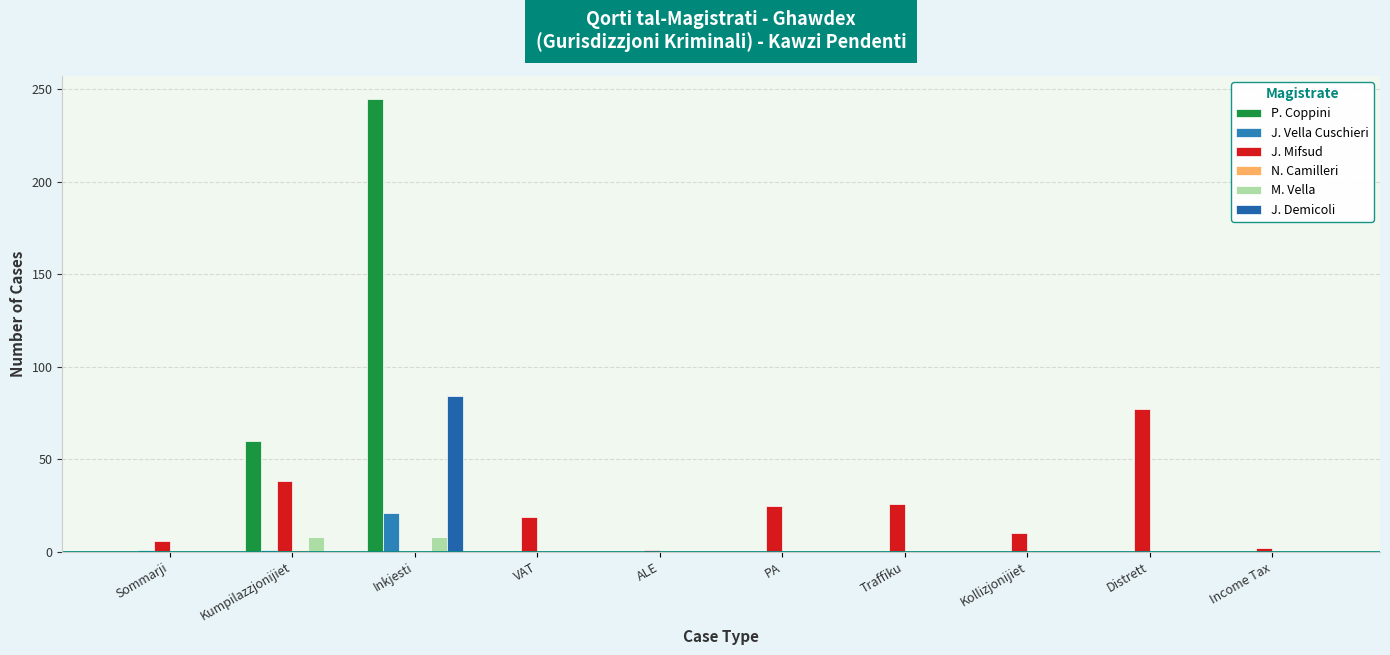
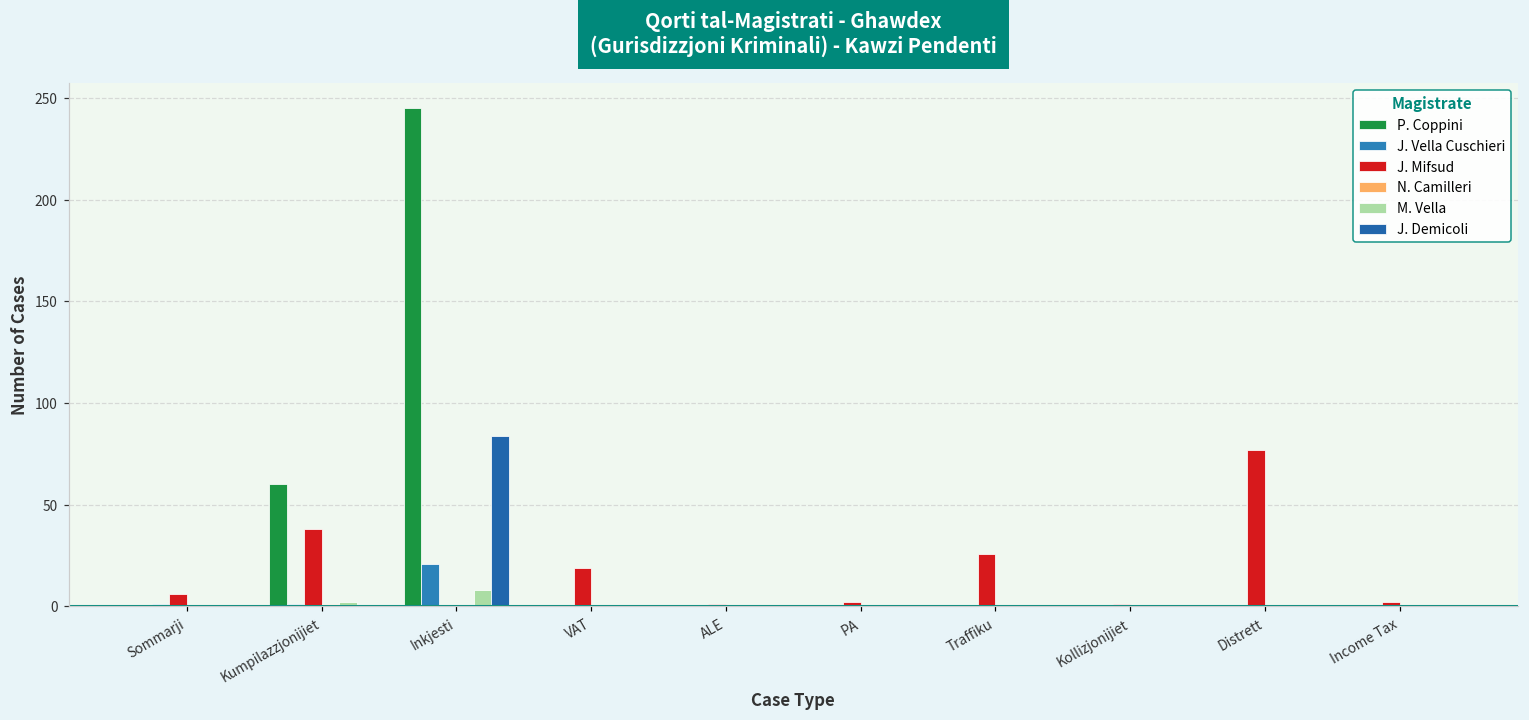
  {
    "P. Coppini": {
      "Sommarji": 0,
      "Kumpilazzjonijiet": 60,
      "Inkjesti": 245,
      "VAT": 0,
      "ALE": 0,
      "PA": 0,
      "Traffiku": 0,
      "Kollizjonijiet": 0,
      "Distrett": 0,
      "Income Tax": 0
    },
    "J. Mifsud": {
      "Sommarji": 6,
      "Kumpilazzjonijiet": 38,
      "Inkjesti": 0,
      "VAT": 19,
-     "PA": 25,
+     "PA": 2,
      "Traffiku": 26,
-     "Kollizjonijiet": 10,
+     "Kollizjonijiet": 1,
      "Distrett": 77,
      "Income Tax": 2
    },
    "N. Camilleri": {
      "Sommarji": 0,
      "Inkjesti": 0,
      "VAT": 0,
      "ALE": 0,
      "PA": 0,
      "Traffiku": 0,
      "Kollizjonijiet": 0,
      "Distrett": 0,
      "Income Tax": 0
    },
    "M. Vella": {
      "Sommarji": 0,
-     "Kumpilazzjonijiet": 8,
+     "Kumpilazzjonijiet": 2,
      "Inkjesti": 8,
      "VAT": 0,
      "ALE": 0,
      "PA": 0,
      "Traffiku": 0,
      "Kollizjonijiet": 0,
      "Distrett": 0,
      "Income Tax": 0
    }
  }
